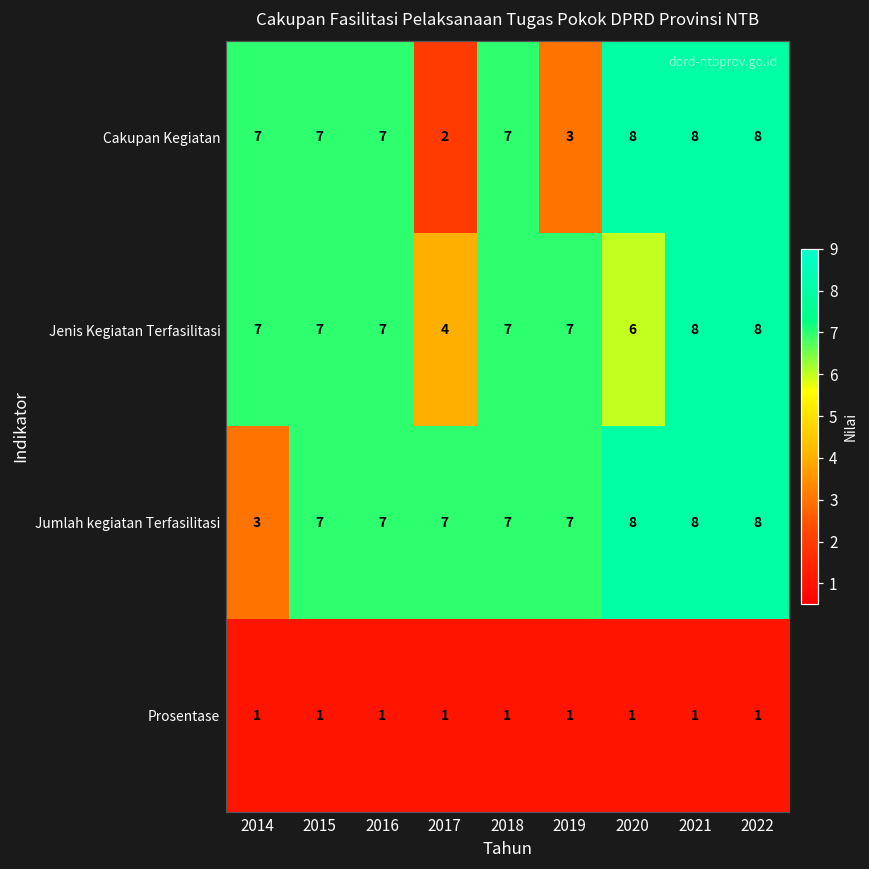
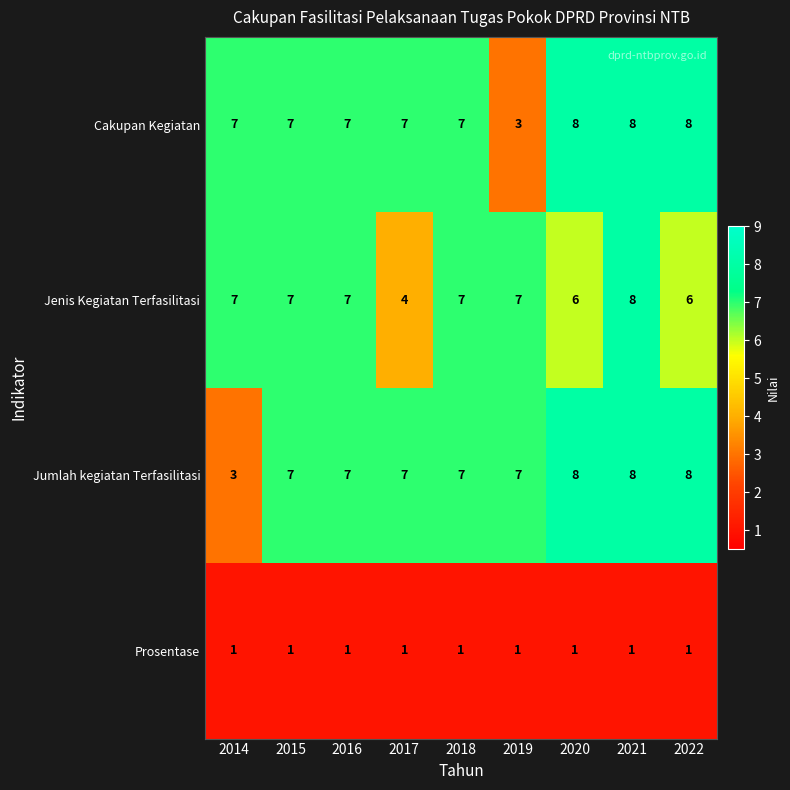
  {
    "Cakupan Kegiatan": {
      "2014": 7,
      "2015": 7,
      "2016": 7,
-     "2017": 2,
+     "2017": 7,
      "2018": 7,
      "2019": 3,
      "2020": 8,
      "2022": 8
    },
    "Jenis Kegiatan Terfasilitasi": {
      "2014": 7,
      "2015": 7,
      "2016": 7,
      "2017": 4,
      "2018": 7,
      "2019": 7,
      "2020": 6,
      "2021": 8,
-     "2022": 8
+     "2022": 6
    },
    "Jumlah kegiatan Terfasilitasi": {
      "2014": 3,
      "2015": 7,
      "2016": 7,
      "2017": 7,
      "2018": 7,
      "2019": 7,
      "2020": 8,
      "2021": 8,
      "2022": 8
    },
    "Prosentase": {
      "2014": 1,
      "2015": 1,
      "2016": 1,
      "2017": 1,
      "2018": 1,
      "2019": 1,
      "2020": 1,
      "2021": 1,
      "2022": 1
    }
  }
